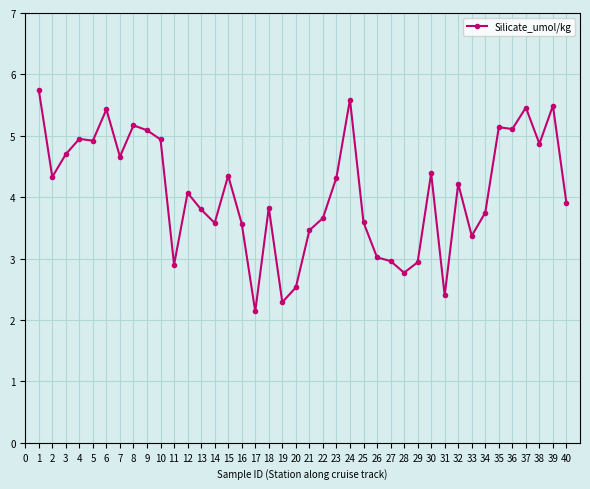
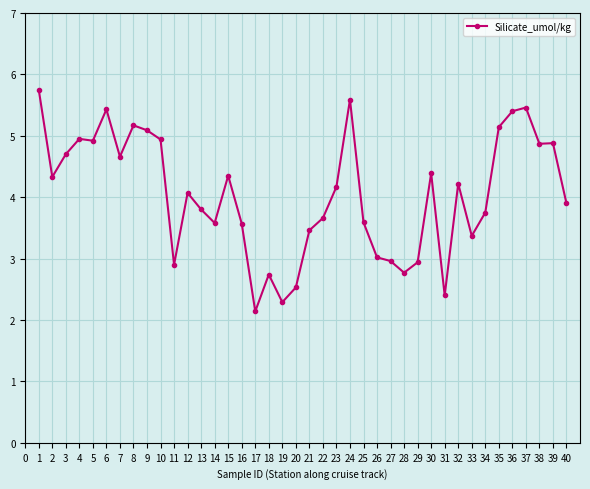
  {
    "1": 5.8,
    "2": 4.3,
    "3": 4.7,
    "4": 5.0,
    "5": 4.9,
    "6": 5.4,
    "7": 4.7,
    "8": 5.2,
    "9": 5.1,
    "10": 4.9,
    "11": 2.9,
    "12": 4.1,
    "13": 3.8,
    "14": 3.6,
    "15": 4.4,
    "16": 3.6,
    "17": 2.1,
-   "18": 3.8,
+   "18": 2.7,
    "19": 2.3,
    "20": 2.5,
    "21": 3.5,
    "22": 3.7,
-   "23": 4.3,
+   "23": 4.2,
    "24": 5.6,
    "25": 3.6,
    "26": 3.0,
    "27": 3.0,
    "28": 2.8,
    "29": 2.9,
    "30": 4.4,
    "31": 2.4,
    "32": 4.2,
    "33": 3.4,
    "34": 3.8,
    "35": 5.1,
-   "36": 5.1,
+   "36": 5.4,
    "37": 5.5,
    "38": 4.9,
-   "39": 5.5,
+   "39": 4.9,
    "40": 3.9
  }
